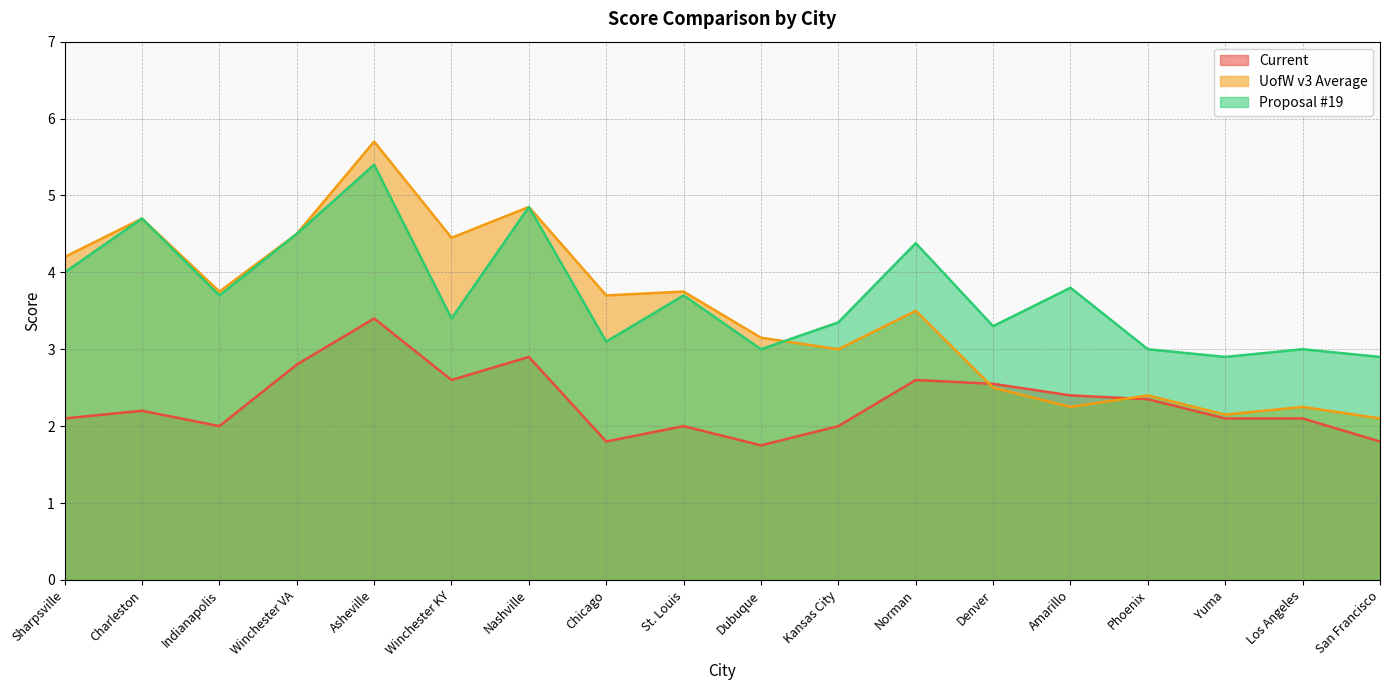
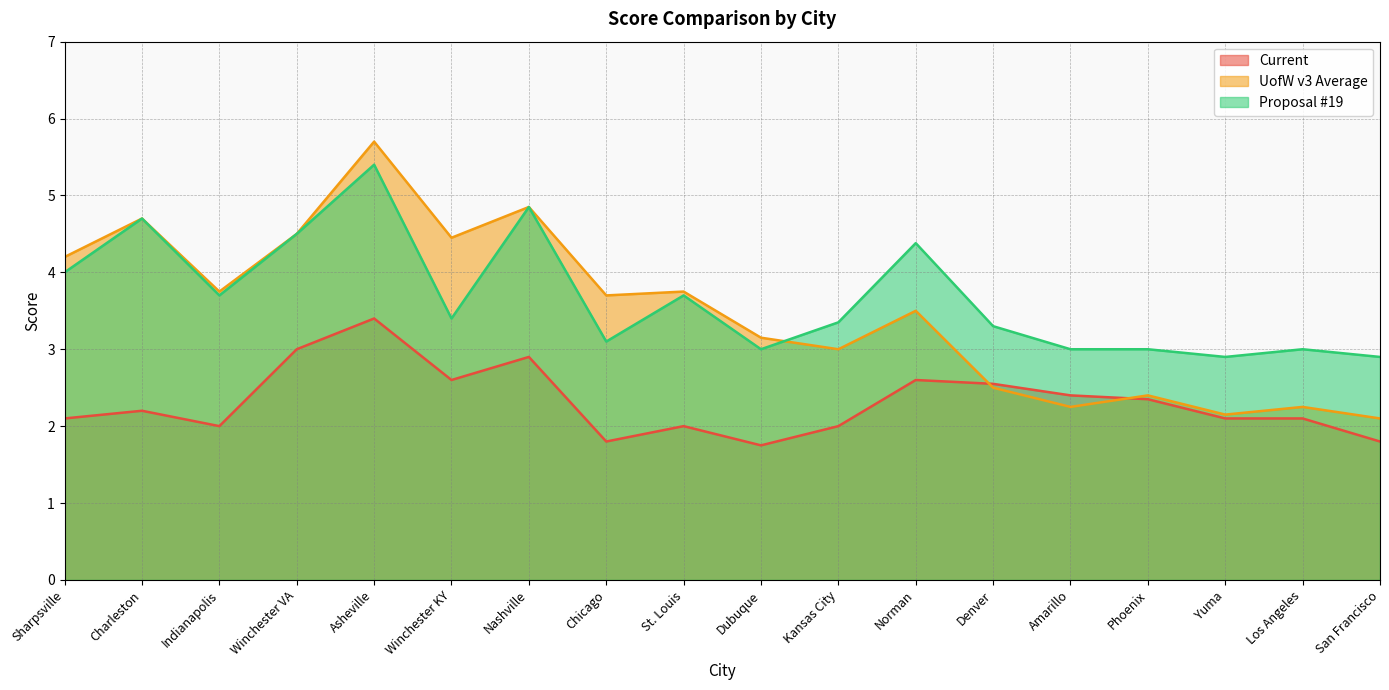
  {
    "Current": {
      "Sharpsville": 2.1,
      "Charleston": 2.2,
      "Indianapolis": 2.0,
-     "Winchester VA": 2.8,
+     "Winchester VA": 3.0,
      "Asheville": 3.4,
      "Winchester KY": 2.6,
      "Nashville": 2.9,
      "Chicago": 1.8,
      "St. Louis": 2.0,
      "Dubuque": 1.8,
      "Kansas City": 2.0,
      "Norman": 2.6,
      "Denver": 2.6,
      "Amarillo": 2.4,
      "Phoenix": 2.4,
      "Yuma": 2.1,
      "Los Angeles": 2.1,
      "San Francisco": 1.8
    },
    "UofW v3 Average": {
      "Sharpsville": 4.2,
      "Indianapolis": 3.8,
      "Asheville": 5.7,
      "Winchester KY": 4.5,
      "Chicago": 3.7,
      "St. Louis": 3.8,
      "Dubuque": 3.2,
      "Kansas City": 3.0,
      "Norman": 3.5,
      "Denver": 2.5,
      "Amarillo": 2.3,
      "Phoenix": 2.4,
      "Yuma": 2.2,
      "Los Angeles": 2.3,
      "San Francisco": 2.1
    },
    "Proposal #19": {
      "Sharpsville": 4.0,
      "Indianapolis": 3.7,
      "Asheville": 5.4,
      "Winchester KY": 3.4,
      "Chicago": 3.1,
      "St. Louis": 3.7,
      "Dubuque": 3.0,
      "Kansas City": 3.4,
      "Norman": 4.4,
      "Denver": 3.3,
-     "Amarillo": 3.8,
+     "Amarillo": 3.0,
      "Phoenix": 3.0,
      "Yuma": 2.9,
      "Los Angeles": 3.0,
      "San Francisco": 2.9
    }
  }
